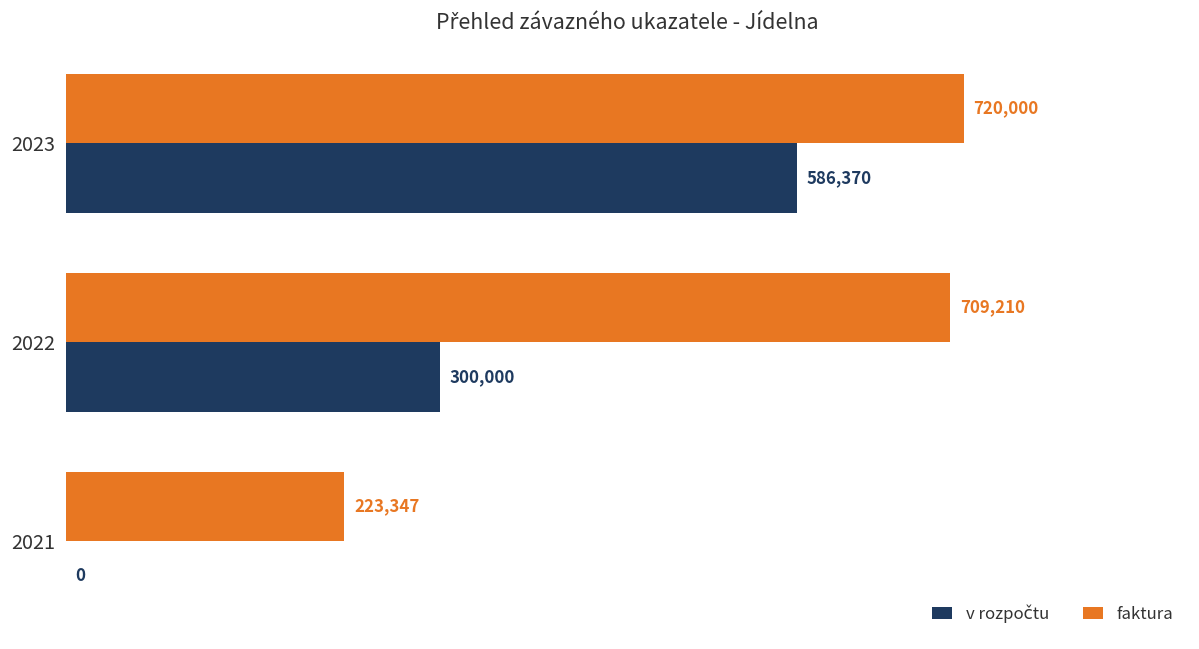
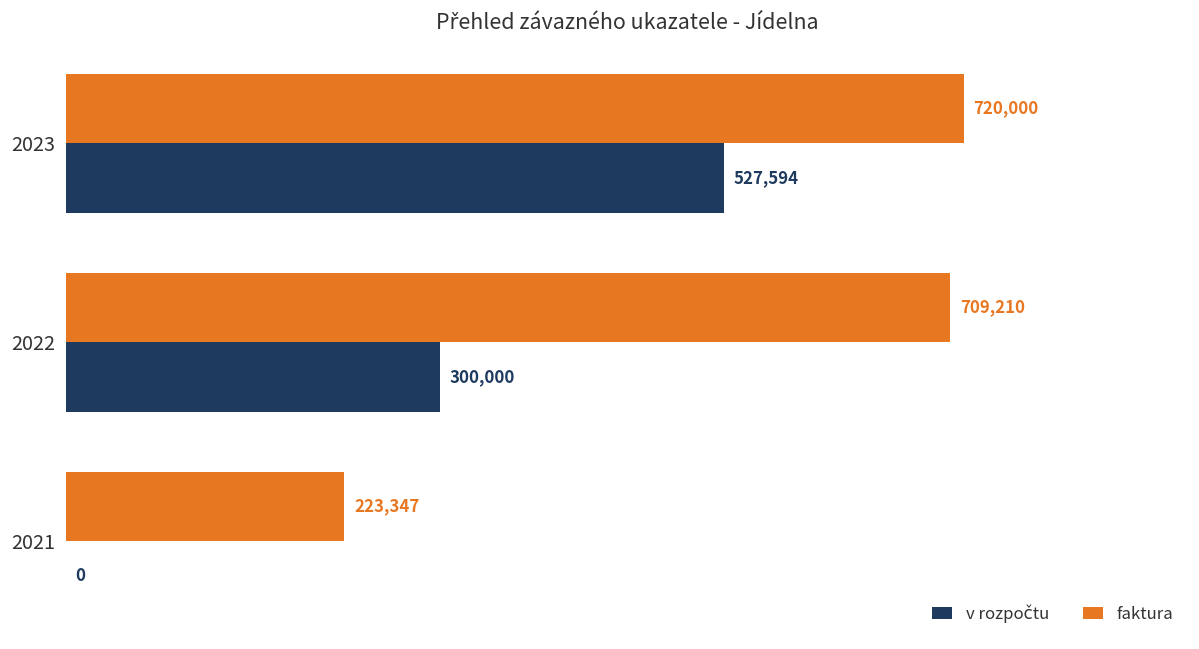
  {
    "v rozpočtu": {
-     "2023": "586,370",
+     "2023": "527,594",
      "2022": "300,000",
      "2021": "0"
    },
    "faktura": {
      "2023": "720,000",
      "2022": "709,210",
      "2021": "223,347"
    }
  }
